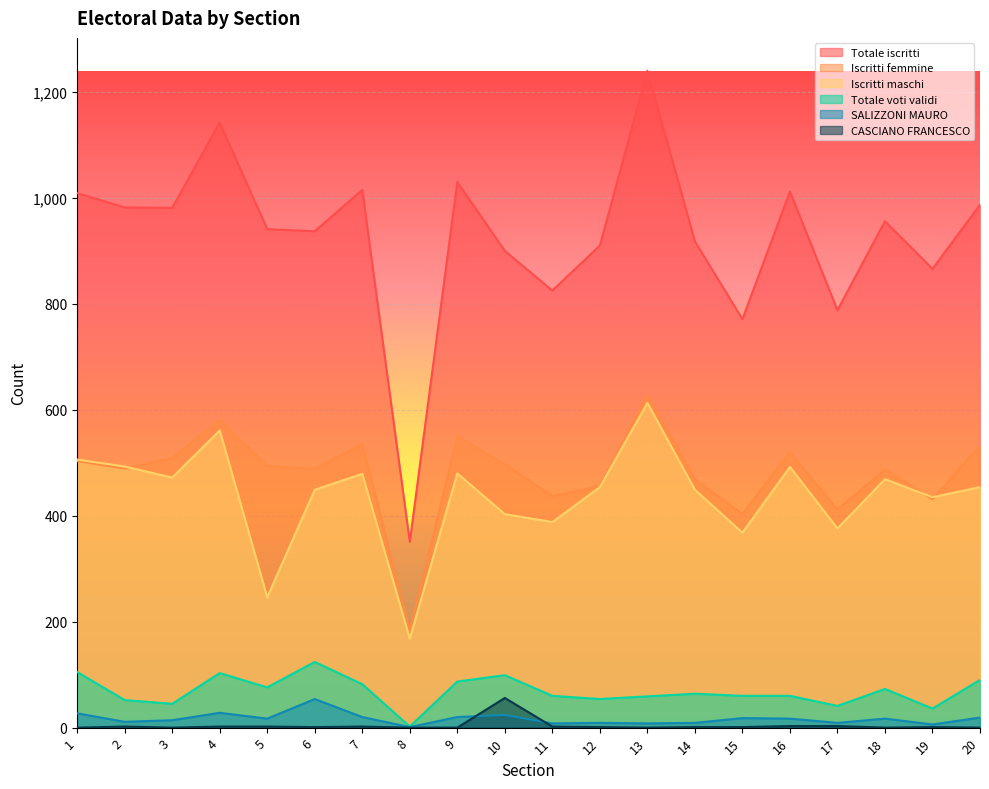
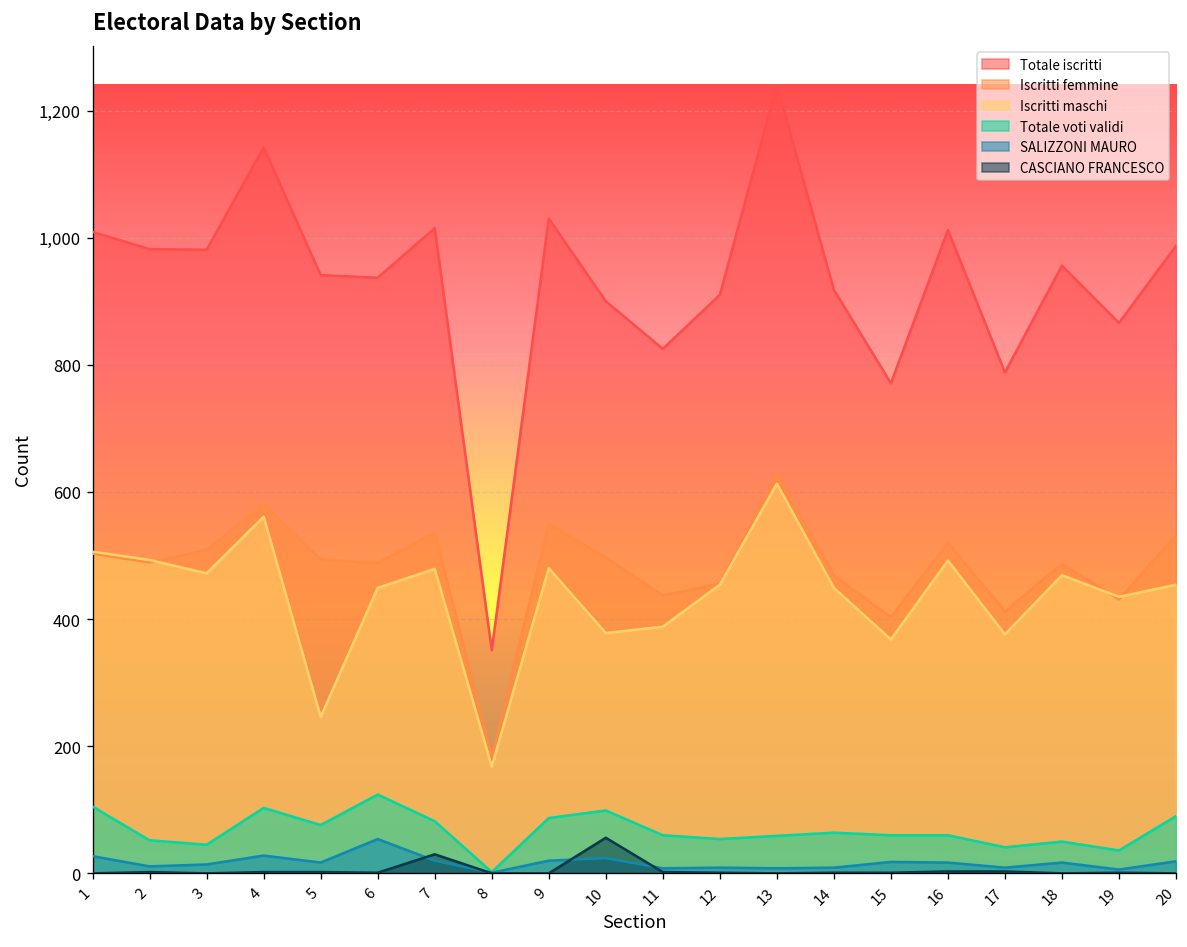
  {
    "Iscritti maschi": {
      "3": 470,
      "4": 560,
      "5": 250,
      "6": 450,
      "7": 480,
      "8": 170,
      "9": 480,
-     "10": 400,
+     "10": 380,
      "11": 390,
      "13": 610,
      "14": 450,
      "15": 370,
      "16": 490,
      "17": 380,
      "18": 470,
      "20": 450
    },
    "Totale voti validi": {
      "1": 110,
      "2": 50,
      "3": 50,
      "4": 100,
      "5": 80,
      "6": 120,
      "7": 80,
      "9": 90,
      "10": 100,
      "11": 60,
      "12": 50,
      "13": 60,
      "14": 60,
      "15": 60,
      "16": 60,
      "17": 40,
-     "18": 70,
+     "18": 50,
      "19": 40,
      "20": 90
    },
    "SALIZZONI MAURO": {
      "1": 30,
      "2": 10,
      "3": 10,
      "4": 30,
      "5": 20,
      "6": 50,
      "7": 20,
      "9": 20,
      "10": 20,
      "11": 10,
      "12": 10,
      "13": 10,
      "14": 10,
      "15": 20,
      "16": 20,
      "17": 10,
      "18": 20,
      "19": 10,
      "20": 20
    },
    "CASCIANO FRANCESCO": {
      "1": 0,
      "2": 0,
      "3": 0,
      "4": 0,
      "5": 0,
      "6": 0,
-     "7": 0,
+     "7": 30,
      "9": 0,
      "10": 60,
      "11": 0,
      "12": 0,
      "13": 0,
      "14": 0,
      "15": 0,
      "16": 0,
      "17": 0,
      "18": 0,
      "19": 0,
      "20": 0
    }
  }
